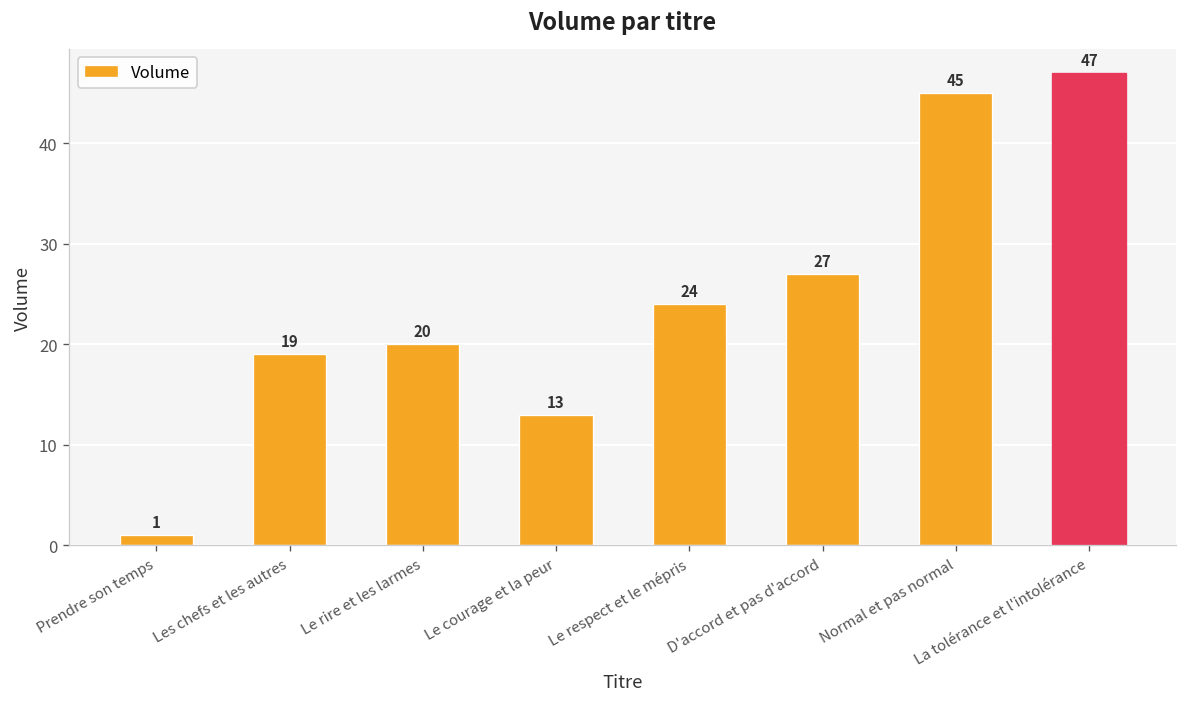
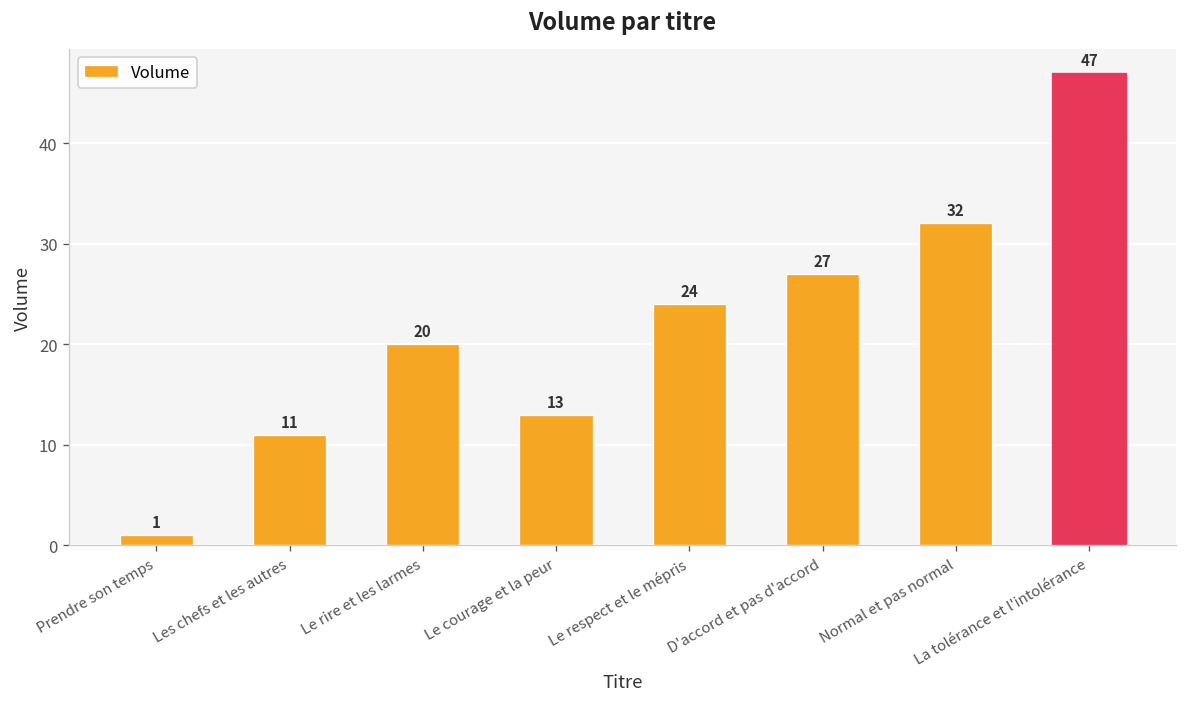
  {
    "Prendre son temps": 1,
-   "Les chefs et les autres": 19,
+   "Les chefs et les autres": 11,
    "Le rire et les larmes": 20,
    "Le courage et la peur": 13,
    "Le respect et le mépris": 24,
    "D'accord et pas d'accord": 27,
-   "Normal et pas normal": 45,
+   "Normal et pas normal": 32,
    "La tolérance et l'intolérance": 47
  }
